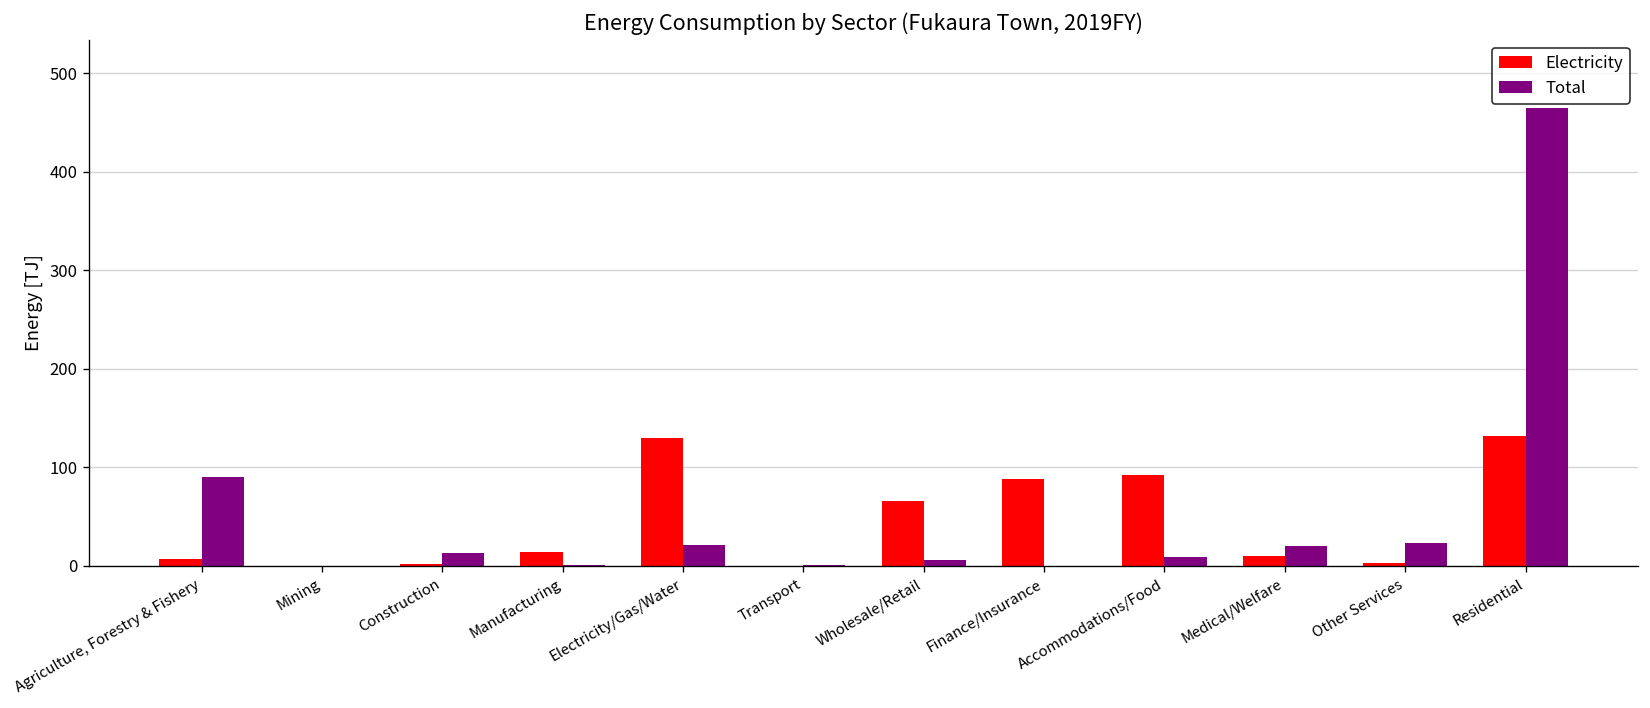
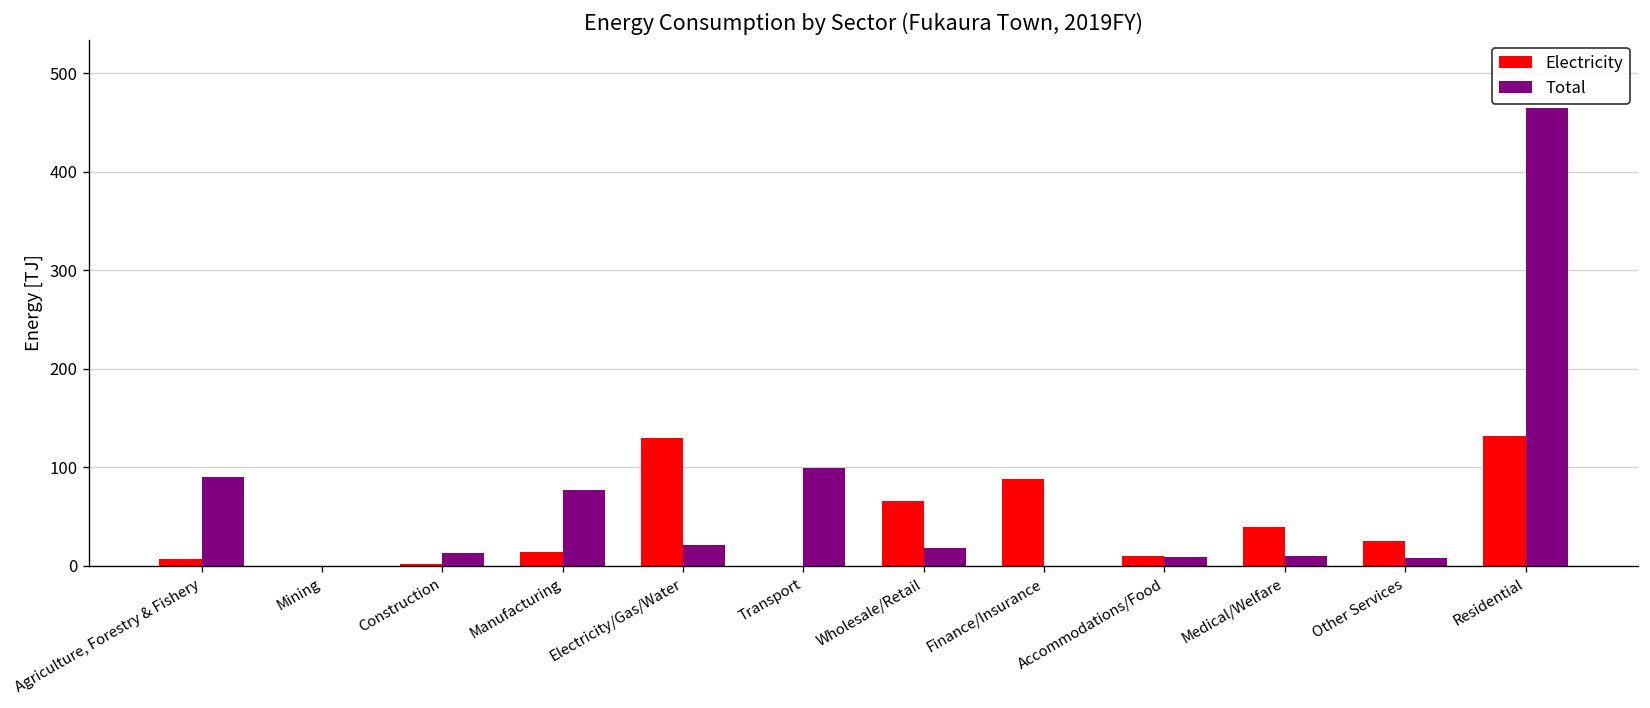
  {
    "Electricity": {
      "Agriculture, Forestry & Fishery": 10,
      "Mining": 0,
      "Manufacturing": 10,
      "Electricity/Gas/Water": 130,
      "Wholesale/Retail": 70,
      "Finance/Insurance": 90,
-     "Accommodations/Food": 90,
-     "Medical/Welfare": 10,
-     "Other Services": 0,
+     "Accommodations/Food": 10,
+     "Medical/Welfare": 40,
+     "Other Services": 30,
      "Residential": 130
    },
    "Total": {
      "Agriculture, Forestry & Fishery": 90,
      "Mining": 0,
      "Construction": 10,
-     "Manufacturing": 0,
+     "Manufacturing": 80,
      "Electricity/Gas/Water": 20,
-     "Transport": 0,
-     "Wholesale/Retail": 10,
+     "Transport": 100,
+     "Wholesale/Retail": 20,
      "Accommodations/Food": 10,
-     "Medical/Welfare": 20,
-     "Other Services": 20,
+     "Medical/Welfare": 10,
+     "Other Services": 10,
      "Residential": 460
    }
  }
